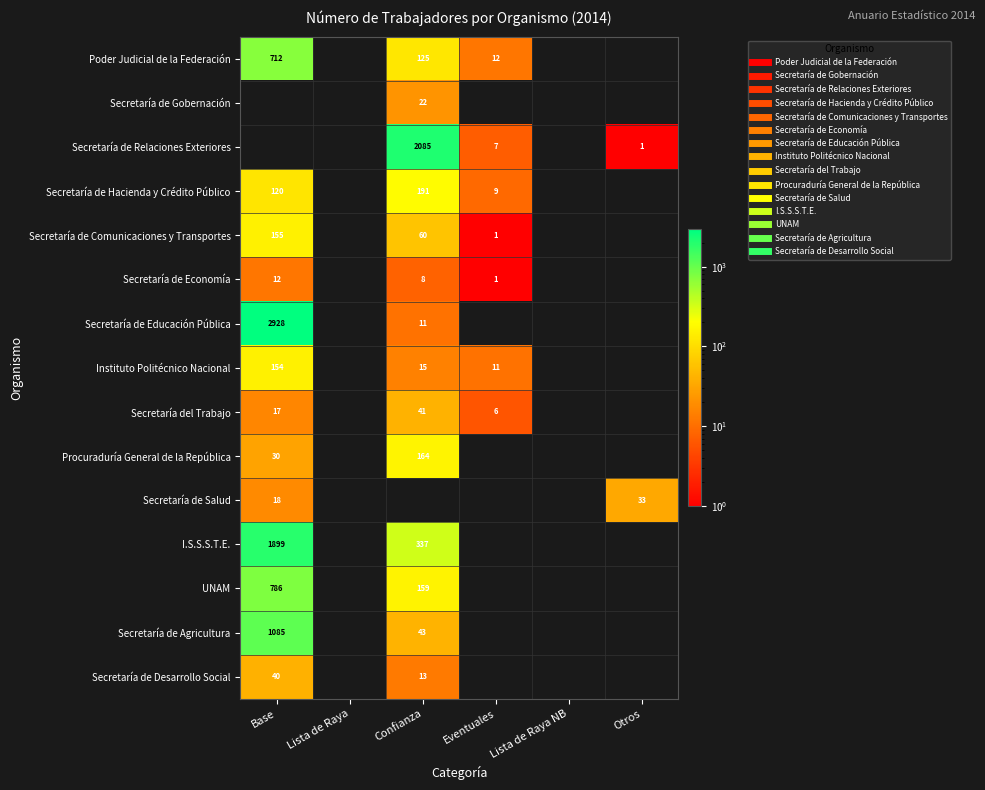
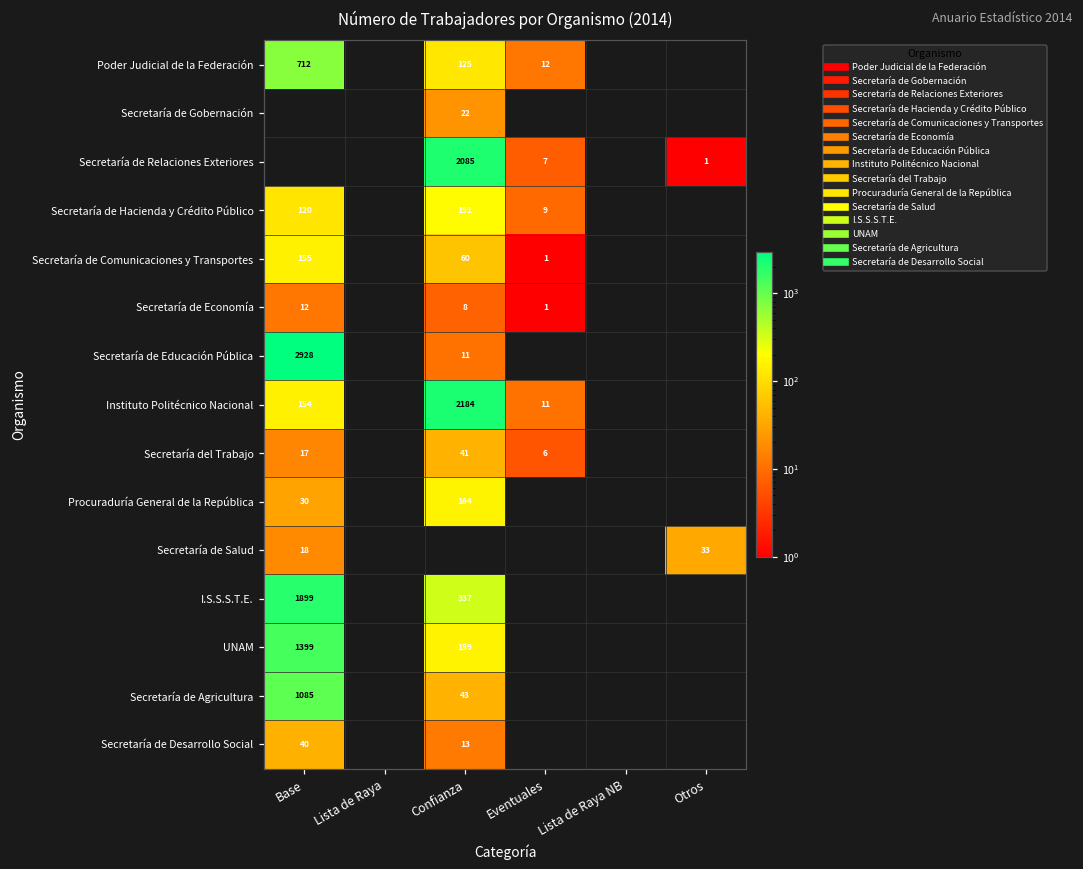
  {
    "Poder Judicial de la Federación": {
      "Base": 712,
      "Confianza": 125,
      "Eventuales": 12
    },
    "Secretaría de Gobernación": {
      "Confianza": 22
    },
    "Secretaría de Relaciones Exteriores": {
      "Confianza": 2085,
      "Eventuales": 7,
      "Otros": 1
    },
    "Secretaría de Hacienda y Crédito Público": {
      "Base": 120,
      "Confianza": 191,
      "Eventuales": 9
    },
    "Secretaría de Comunicaciones y Transportes": {
      "Base": 155,
      "Confianza": 60,
      "Eventuales": 1
    },
    "Secretaría de Economía": {
      "Base": 12,
      "Confianza": 8,
      "Eventuales": 1
    },
    "Secretaría de Educación Pública": {
      "Base": 2928,
      "Confianza": 11
    },
    "Instituto Politécnico Nacional": {
      "Base": 154,
-     "Confianza": 15,
+     "Confianza": 2184,
      "Eventuales": 11
    },
    "Secretaría del Trabajo": {
      "Base": 17,
      "Confianza": 41,
      "Eventuales": 6
    },
    "Procuraduría General de la República": {
      "Base": 30,
      "Confianza": 164
    },
    "Secretaría de Salud": {
      "Base": 18,
      "Otros": 33
    },
    "I.S.S.S.T.E.": {
      "Base": 1899,
      "Confianza": 337
    },
    "UNAM": {
-     "Base": 786,
+     "Base": 1399,
      "Confianza": 159
    },
    "Secretaría de Agricultura": {
      "Base": 1085,
      "Confianza": 43
    },
    "Secretaría de Desarrollo Social": {
      "Base": 40,
      "Confianza": 13
    }
  }
